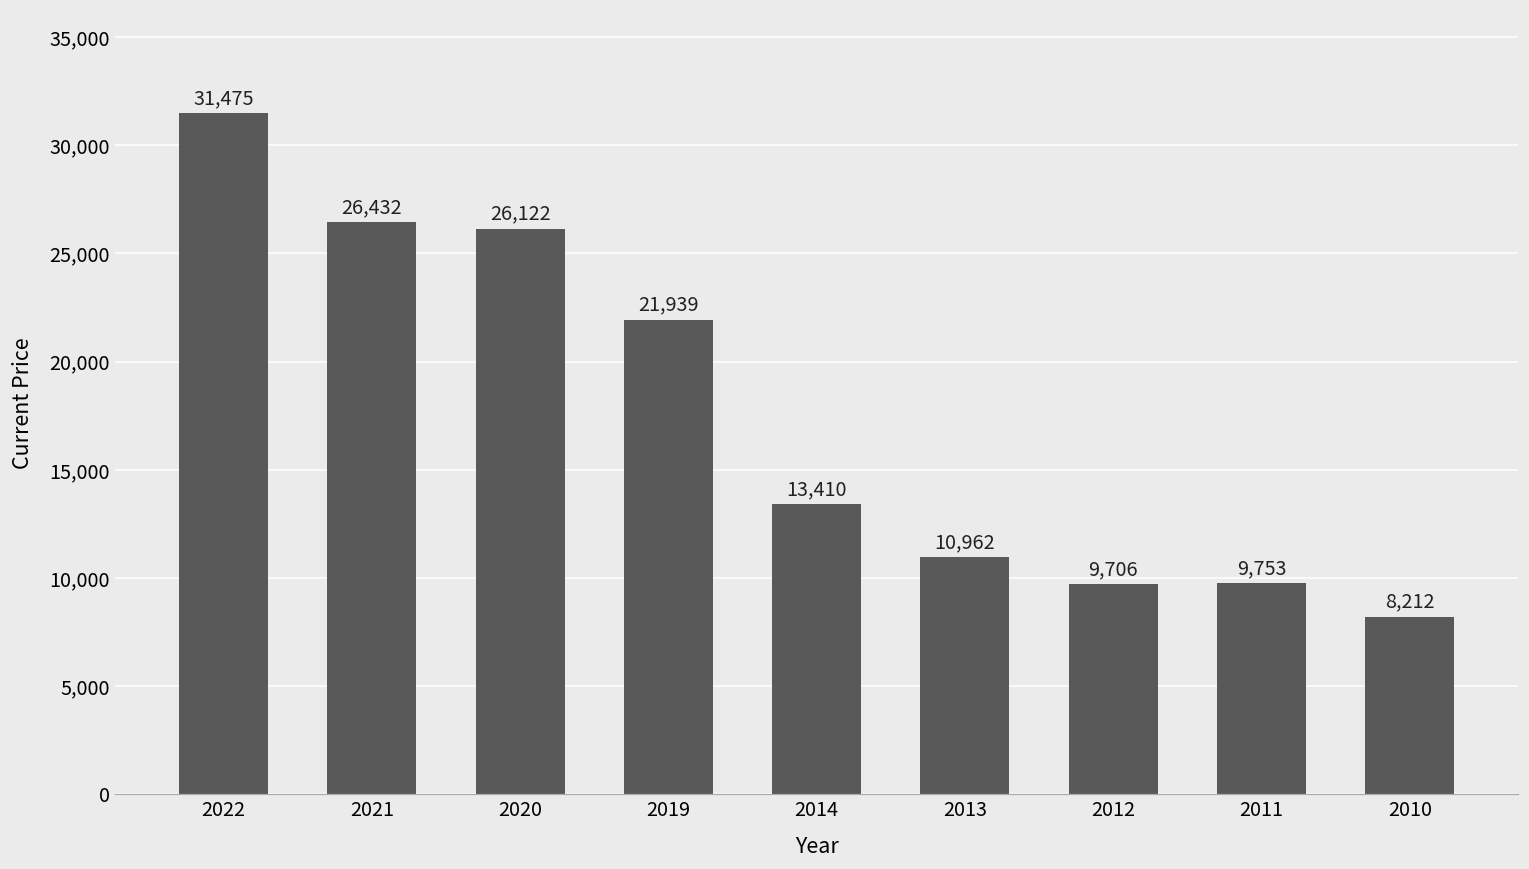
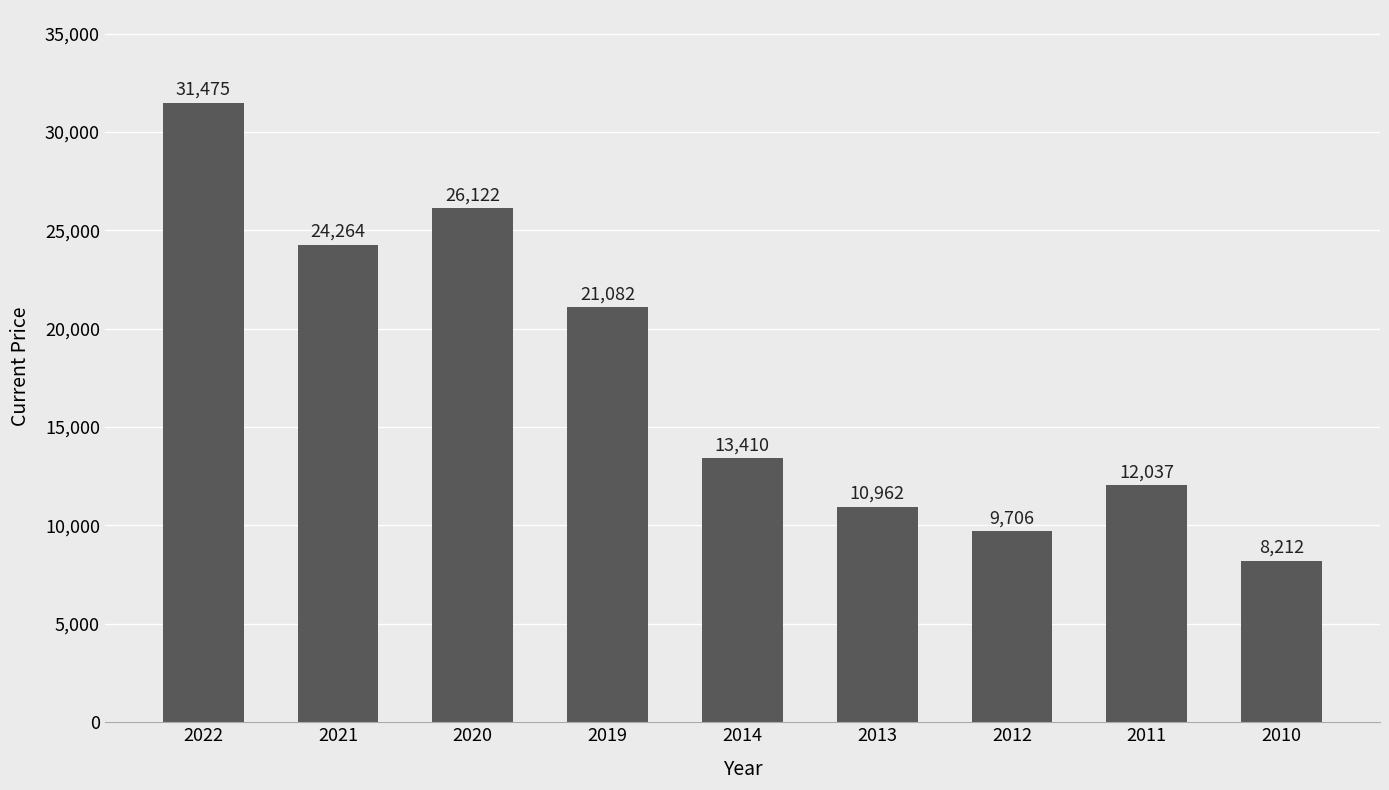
  {
    "2022": "31,475",
-   "2021": "26,432",
+   "2021": "24,264",
    "2020": "26,122",
-   "2019": "21,939",
+   "2019": "21,082",
    "2014": "13,410",
    "2013": "10,962",
    "2012": "9,706",
-   "2011": "9,753",
+   "2011": "12,037",
    "2010": "8,212"
  }
